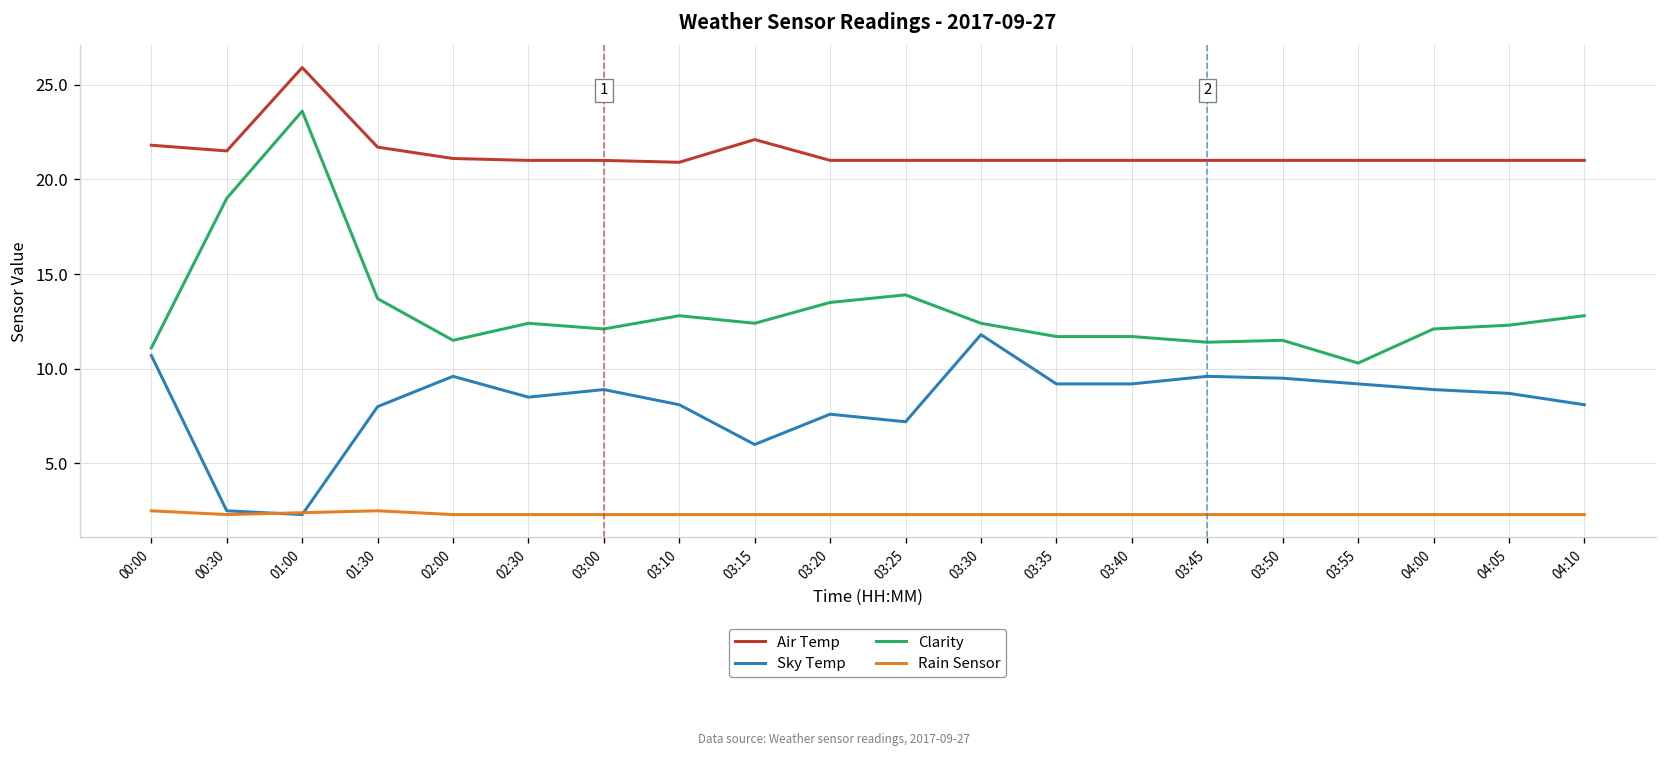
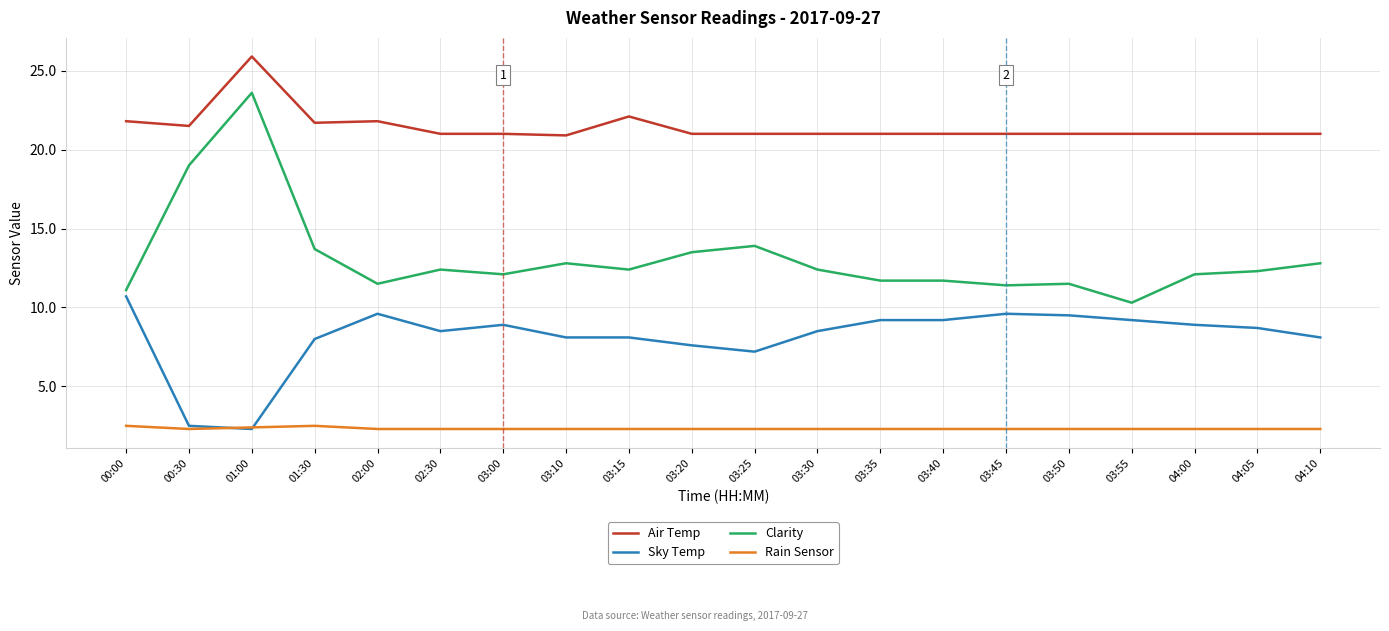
  {
    "Air Temp": {
      "00:00": 21.8,
      "00:30": 21.5,
      "01:00": 25.9,
      "01:30": 21.7,
-     "02:00": 21.1,
+     "02:00": 21.8,
      "02:30": 21.0,
      "03:00": 21.0,
      "03:10": 20.9,
      "03:15": 22.1,
      "03:20": 21.0,
      "03:25": 21.0,
      "03:30": 21.0,
      "03:35": 21.0,
      "03:40": 21.0,
      "03:45": 21.0,
      "03:50": 21.0,
      "03:55": 21.0,
      "04:00": 21.0,
      "04:05": 21.0,
      "04:10": 21.0
    },
    "Sky Temp": {
      "00:00": 10.7,
      "00:30": 2.5,
      "01:30": 8.0,
      "02:00": 9.6,
      "02:30": 8.5,
      "03:00": 8.9,
      "03:10": 8.1,
-     "03:15": 6.0,
+     "03:15": 8.1,
      "03:20": 7.6,
      "03:25": 7.2,
-     "03:30": 11.8,
+     "03:30": 8.5,
      "03:35": 9.2,
      "03:40": 9.2,
      "03:45": 9.6,
      "03:50": 9.5,
      "03:55": 9.2,
      "04:00": 8.9,
      "04:05": 8.7,
      "04:10": 8.1
    },
    "Clarity": {
      "00:00": 11.1,
      "00:30": 19.0,
      "01:00": 23.6,
      "01:30": 13.7,
      "02:00": 11.5,
      "02:30": 12.4,
      "03:00": 12.1,
      "03:10": 12.8,
      "03:15": 12.4,
      "03:20": 13.5,
      "03:25": 13.9,
      "03:30": 12.4,
      "03:35": 11.7,
      "03:40": 11.7,
      "03:45": 11.4,
      "03:50": 11.5,
      "03:55": 10.3,
      "04:00": 12.1,
      "04:05": 12.3,
      "04:10": 12.8
    },
    "Rain Sensor": {
      "00:00": 2.5,
      "00:30": 2.3,
      "01:30": 2.5,
      "02:00": 2.3,
      "02:30": 2.3,
      "03:00": 2.3,
      "03:10": 2.3,
      "03:15": 2.3,
      "03:20": 2.3,
      "03:25": 2.3,
      "03:30": 2.3,
      "03:35": 2.3,
      "03:40": 2.3,
      "03:45": 2.3,
      "03:50": 2.3,
      "03:55": 2.3,
      "04:00": 2.3,
      "04:05": 2.3,
      "04:10": 2.3
    }
  }
